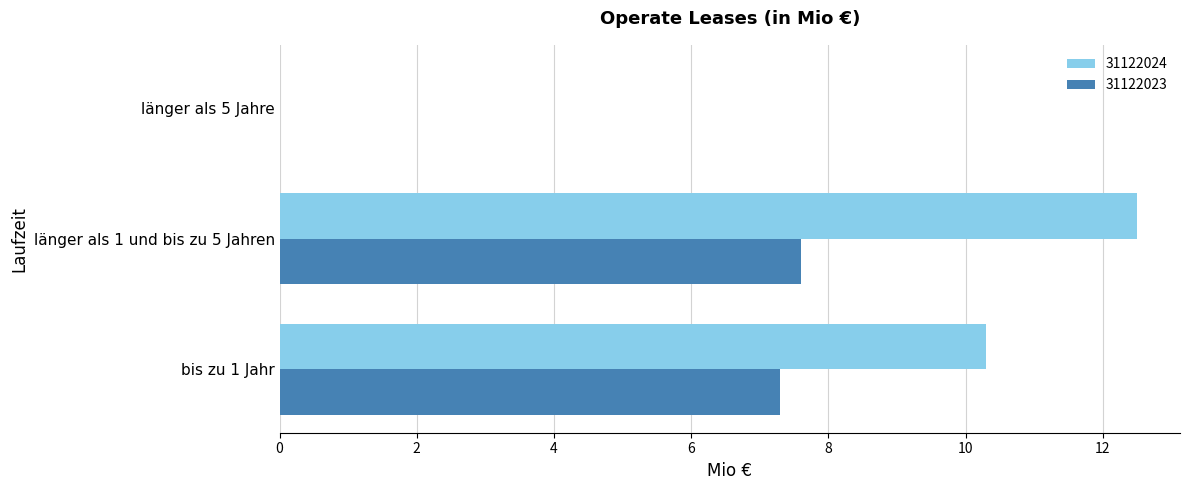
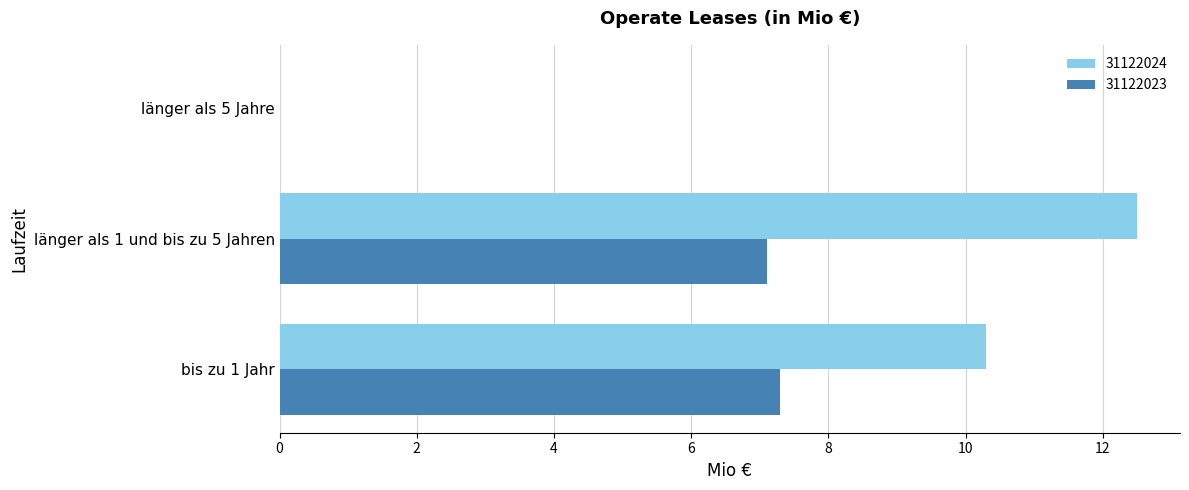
  {
    "31122024": {
      "länger als 5 Jahre": 0.0,
      "länger als 1 und bis zu 5 Jahren": 12.5,
      "bis zu 1 Jahr": 10.3
    },
    "31122023": {
      "länger als 5 Jahre": 0.0,
-     "länger als 1 und bis zu 5 Jahren": 7.6,
+     "länger als 1 und bis zu 5 Jahren": 7.1,
      "bis zu 1 Jahr": 7.3
    }
  }
